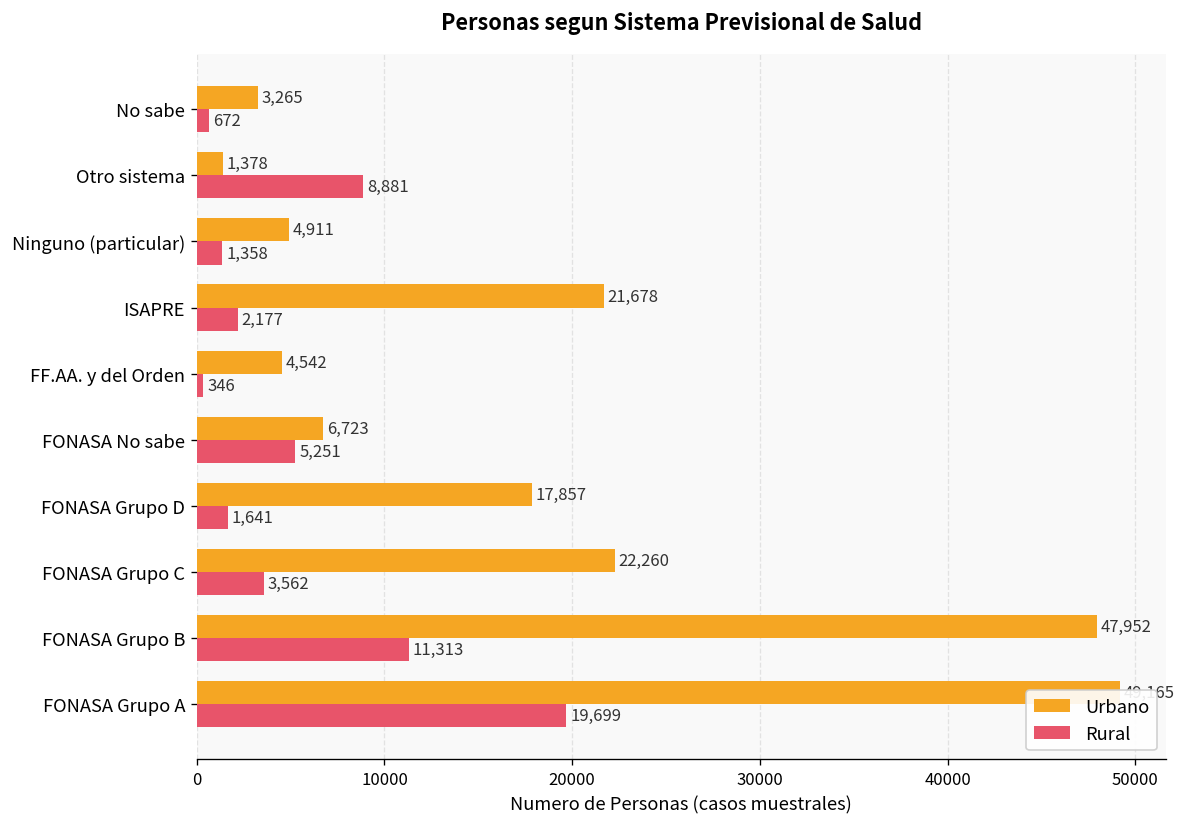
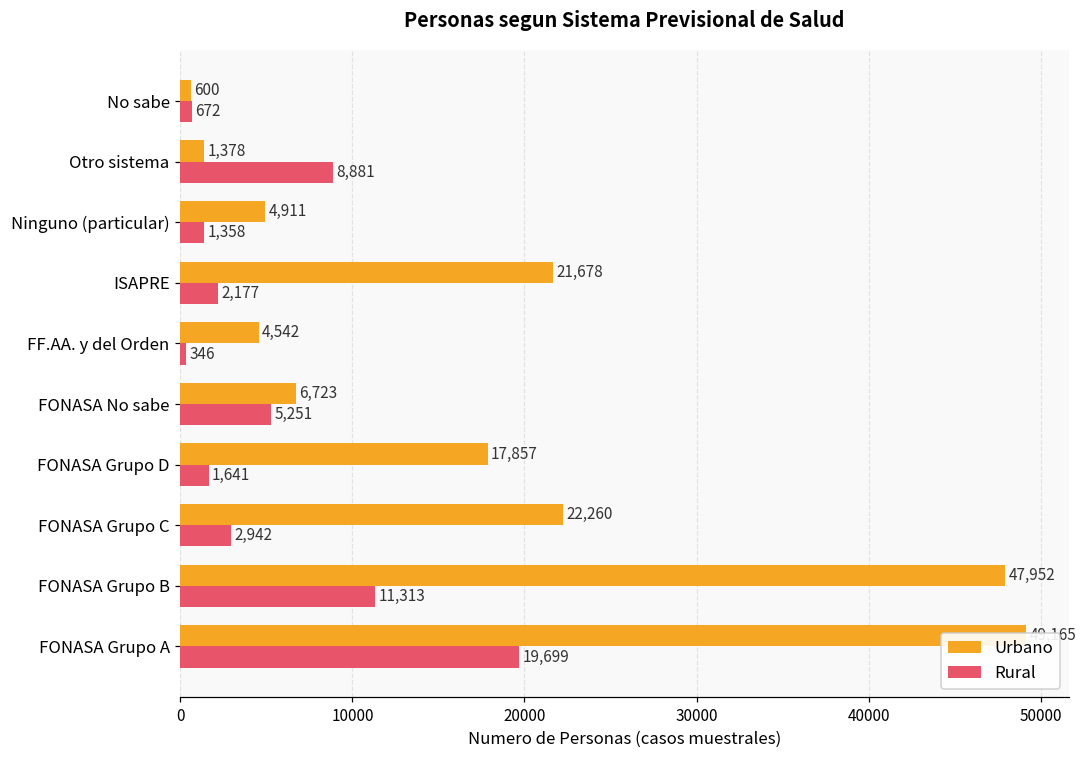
  {
    "Urbano": {
-     "No sabe": "3,265",
+     "No sabe": "600",
      "Otro sistema": "1,378",
      "Ninguno (particular)": "4,911",
      "ISAPRE": "21,678",
      "FF.AA. y del Orden": "4,542",
      "FONASA No sabe": "6,723",
      "FONASA Grupo D": "17,857",
      "FONASA Grupo C": "22,260",
      "FONASA Grupo B": "47,952"
    },
    "Rural": {
      "No sabe": "672",
      "Otro sistema": "8,881",
      "Ninguno (particular)": "1,358",
      "ISAPRE": "2,177",
      "FF.AA. y del Orden": "346",
      "FONASA No sabe": "5,251",
      "FONASA Grupo D": "1,641",
-     "FONASA Grupo C": "3,562",
+     "FONASA Grupo C": "2,942",
      "FONASA Grupo B": "11,313",
      "FONASA Grupo A": "19,699"
    }
  }
